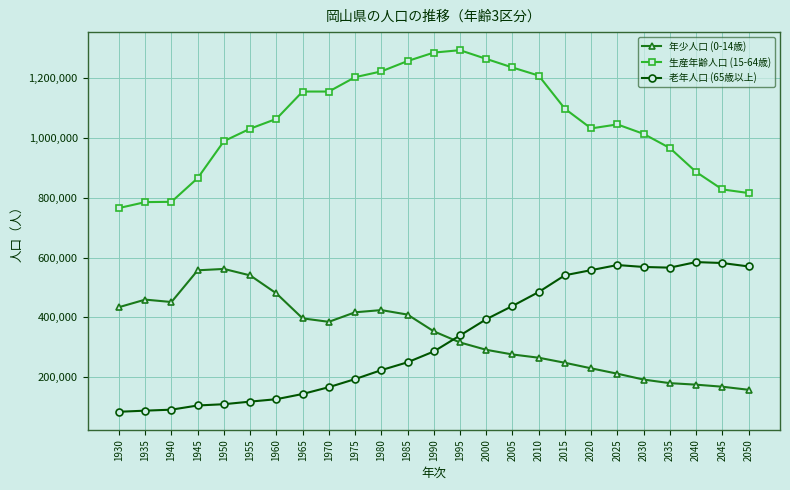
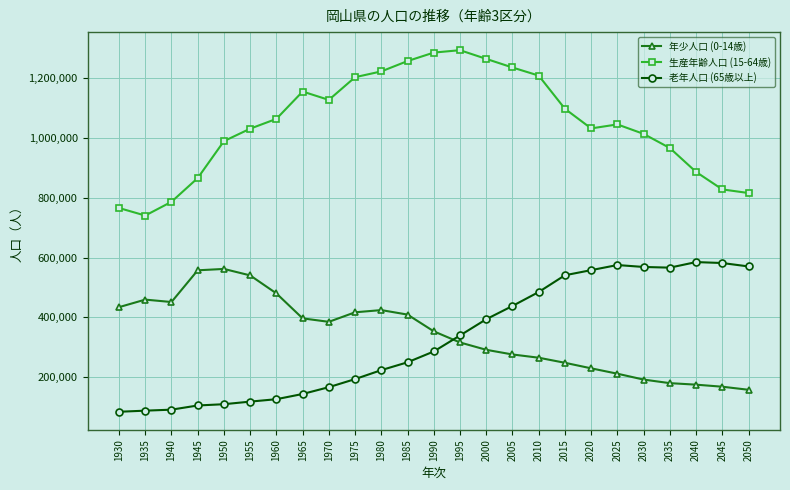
  {
    "生産年齢人口 (15-64歳)": {
      "1930": "770,000",
-     "1935": "790,000",
+     "1935": "740,000",
      "1940": "790,000",
      "1945": "870,000",
      "1950": "990,000",
      "1955": "1,030,000",
      "1960": "1,060,000",
      "1965": "1,160,000",
-     "1970": "1,160,000",
+     "1970": "1,130,000",
      "1975": "1,200,000",
      "1980": "1,220,000",
      "1985": "1,260,000",
      "1990": "1,290,000",
      "1995": "1,290,000",
      "2000": "1,270,000",
      "2005": "1,240,000",
      "2010": "1,210,000",
      "2015": "1,100,000",
      "2020": "1,030,000",
      "2025": "1,050,000",
      "2030": "1,010,000",
      "2035": "970,000",
      "2040": "890,000",
      "2045": "830,000",
      "2050": "820,000"
    }
  }
